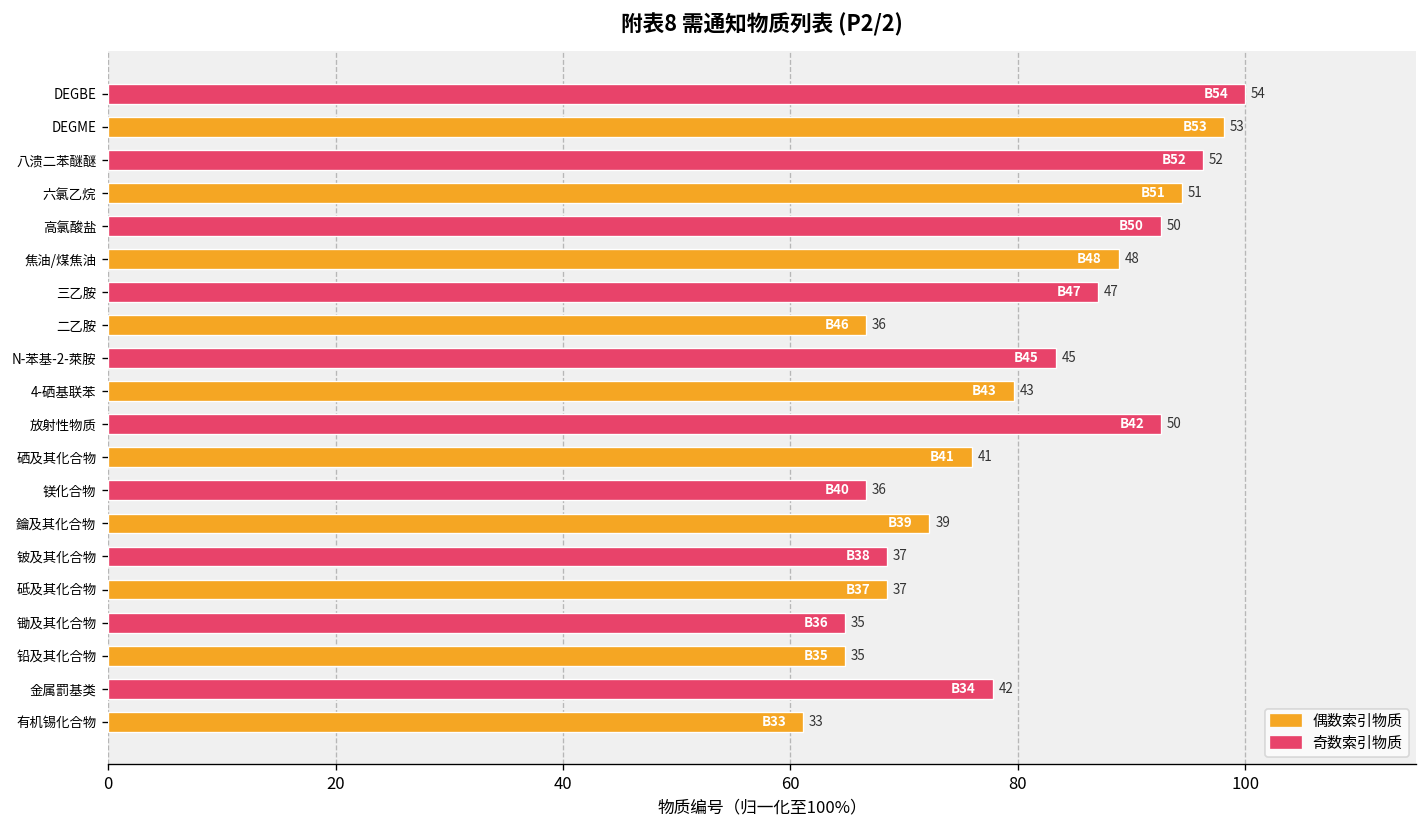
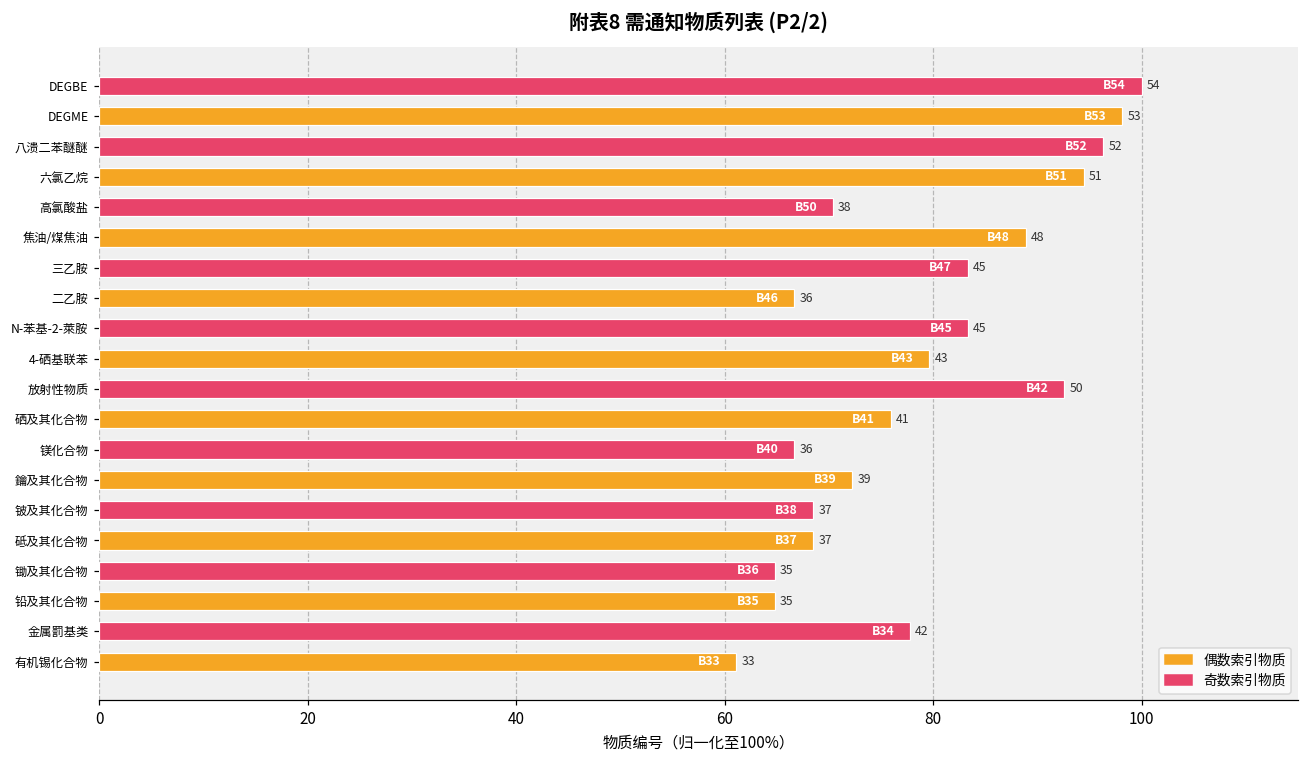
  {
-   "高氯酸盐": 50,
-   "三乙胺": 47
+   "高氯酸盐": 38,
+   "三乙胺": 45
  }
